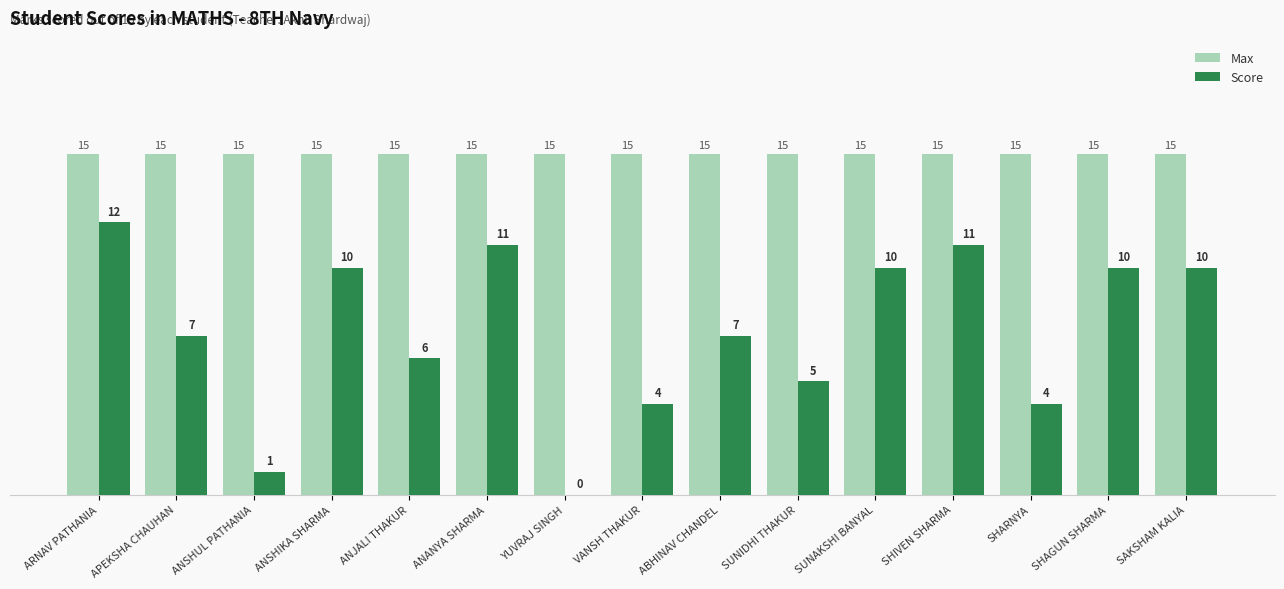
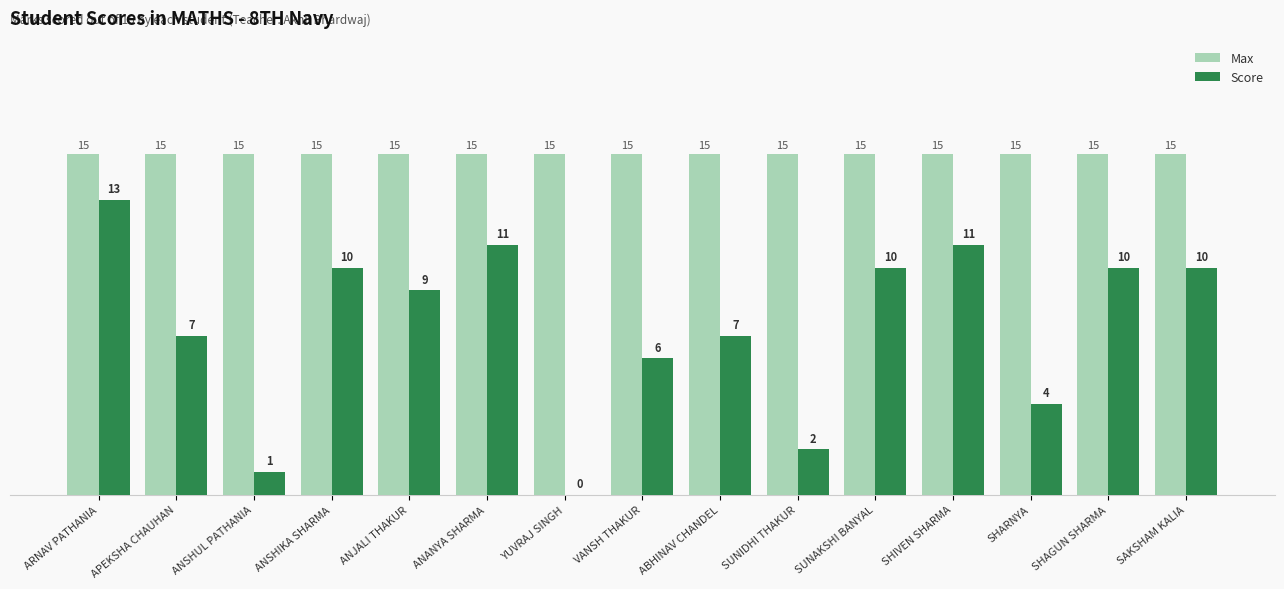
  {
    "Max": {
      "ARNAV PATHANIA": 15,
      "APEKSHA CHAUHAN": 15,
      "ANSHUL PATHANIA": 15,
      "ANSHIKA SHARMA": 15,
      "ANJALI THAKUR": 15,
      "ANANYA SHARMA": 15,
      "YUVRAJ SINGH": 15,
      "VANSH THAKUR": 15,
      "ABHINAV CHANDEL": 15,
      "SUNIDHI THAKUR": 15,
      "SUNAKSHI BANYAL": 15,
      "SHIVEN SHARMA": 15,
      "SHARNYA": 15,
      "SHAGUN SHARMA": 15,
      "SAKSHAM KALIA": 15
    },
    "Score": {
-     "ARNAV PATHANIA": 12,
+     "ARNAV PATHANIA": 13,
      "APEKSHA CHAUHAN": 7,
      "ANSHUL PATHANIA": 1,
      "ANSHIKA SHARMA": 10,
-     "ANJALI THAKUR": 6,
+     "ANJALI THAKUR": 9,
      "ANANYA SHARMA": 11,
      "YUVRAJ SINGH": 0,
-     "VANSH THAKUR": 4,
+     "VANSH THAKUR": 6,
      "ABHINAV CHANDEL": 7,
-     "SUNIDHI THAKUR": 5,
+     "SUNIDHI THAKUR": 2,
      "SUNAKSHI BANYAL": 10,
      "SHIVEN SHARMA": 11,
      "SHARNYA": 4,
      "SHAGUN SHARMA": 10,
      "SAKSHAM KALIA": 10
    }
  }
